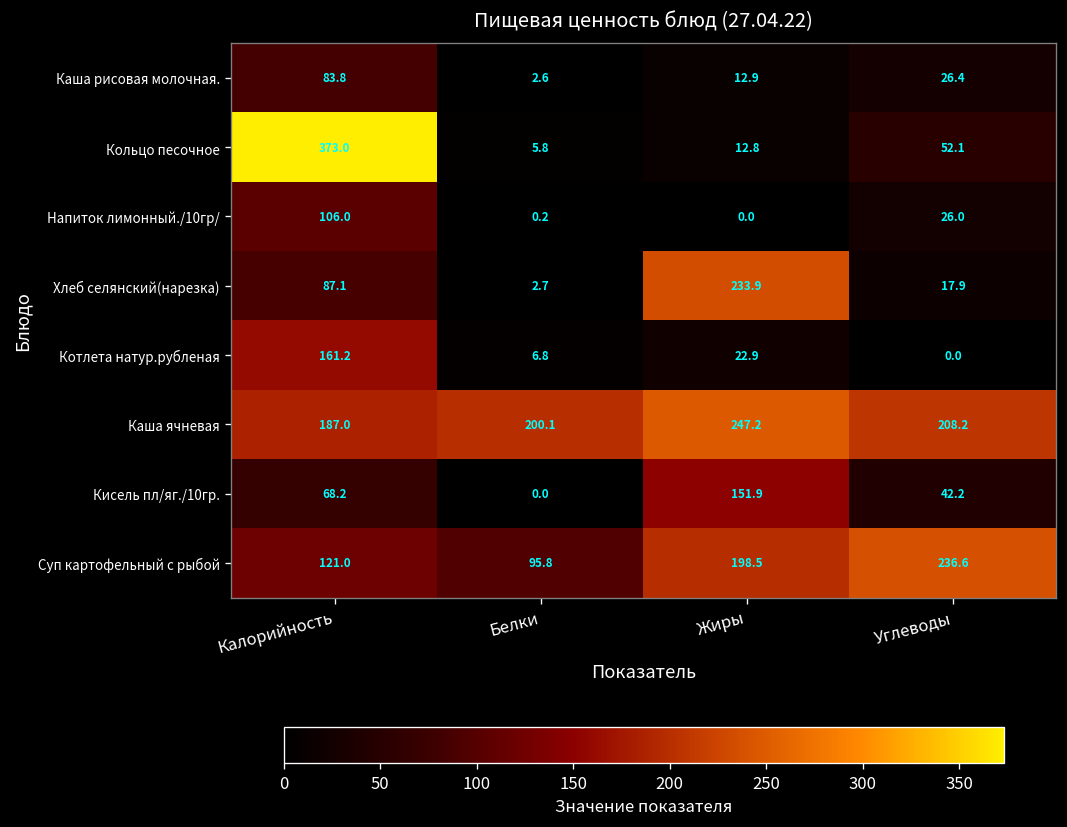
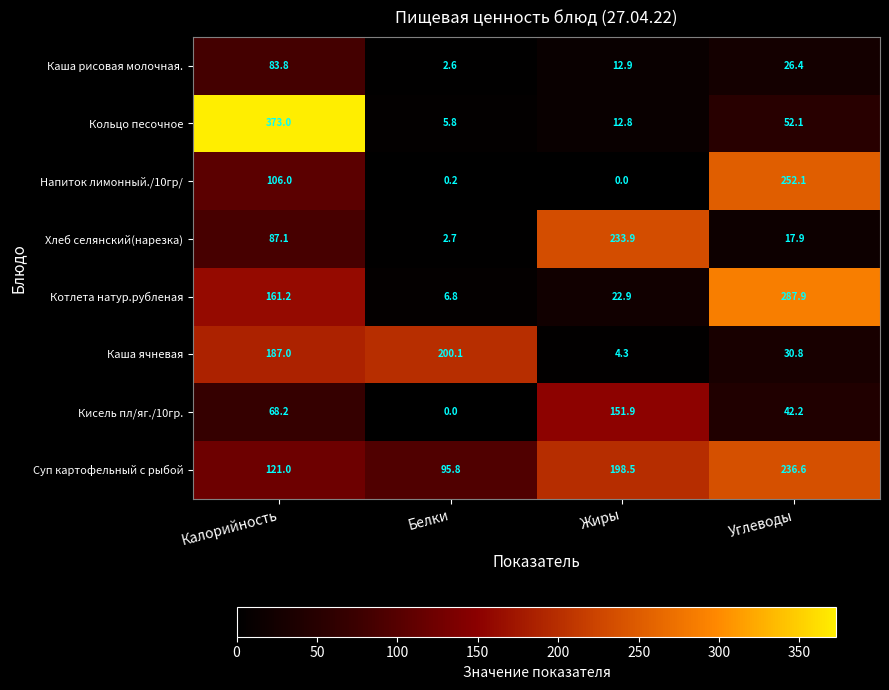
  {
    "Каша рисовая молочная.": {
      "Калорийность": 83.8,
      "Белки": 2.6,
      "Жиры": 12.9,
      "Углеводы": 26.4
    },
    "Кольцо песочное": {
      "Калорийность": 373.0,
      "Белки": 5.8,
      "Жиры": 12.8,
      "Углеводы": 52.1
    },
    "Напиток лимонный./10гр/": {
      "Калорийность": 106.0,
      "Белки": 0.2,
      "Жиры": 0.0,
-     "Углеводы": 26.0
+     "Углеводы": 252.1
    },
    "Хлеб селянский(нарезка)": {
      "Калорийность": 87.1,
      "Белки": 2.7,
      "Жиры": 233.9,
      "Углеводы": 17.9
    },
    "Котлета натур.рубленая": {
      "Калорийность": 161.2,
      "Белки": 6.8,
      "Жиры": 22.9,
-     "Углеводы": 0.0
+     "Углеводы": 287.9
    },
    "Каша ячневая": {
      "Калорийность": 187.0,
      "Белки": 200.1,
-     "Жиры": 247.2,
-     "Углеводы": 208.2
+     "Жиры": 4.3,
+     "Углеводы": 30.8
    },
    "Кисель пл/яг./10гр.": {
      "Калорийность": 68.2,
      "Белки": 0.0,
      "Жиры": 151.9,
      "Углеводы": 42.2
    },
    "Суп картофельный с рыбой": {
      "Калорийность": 121.0,
      "Белки": 95.8,
      "Жиры": 198.5,
      "Углеводы": 236.6
    }
  }
